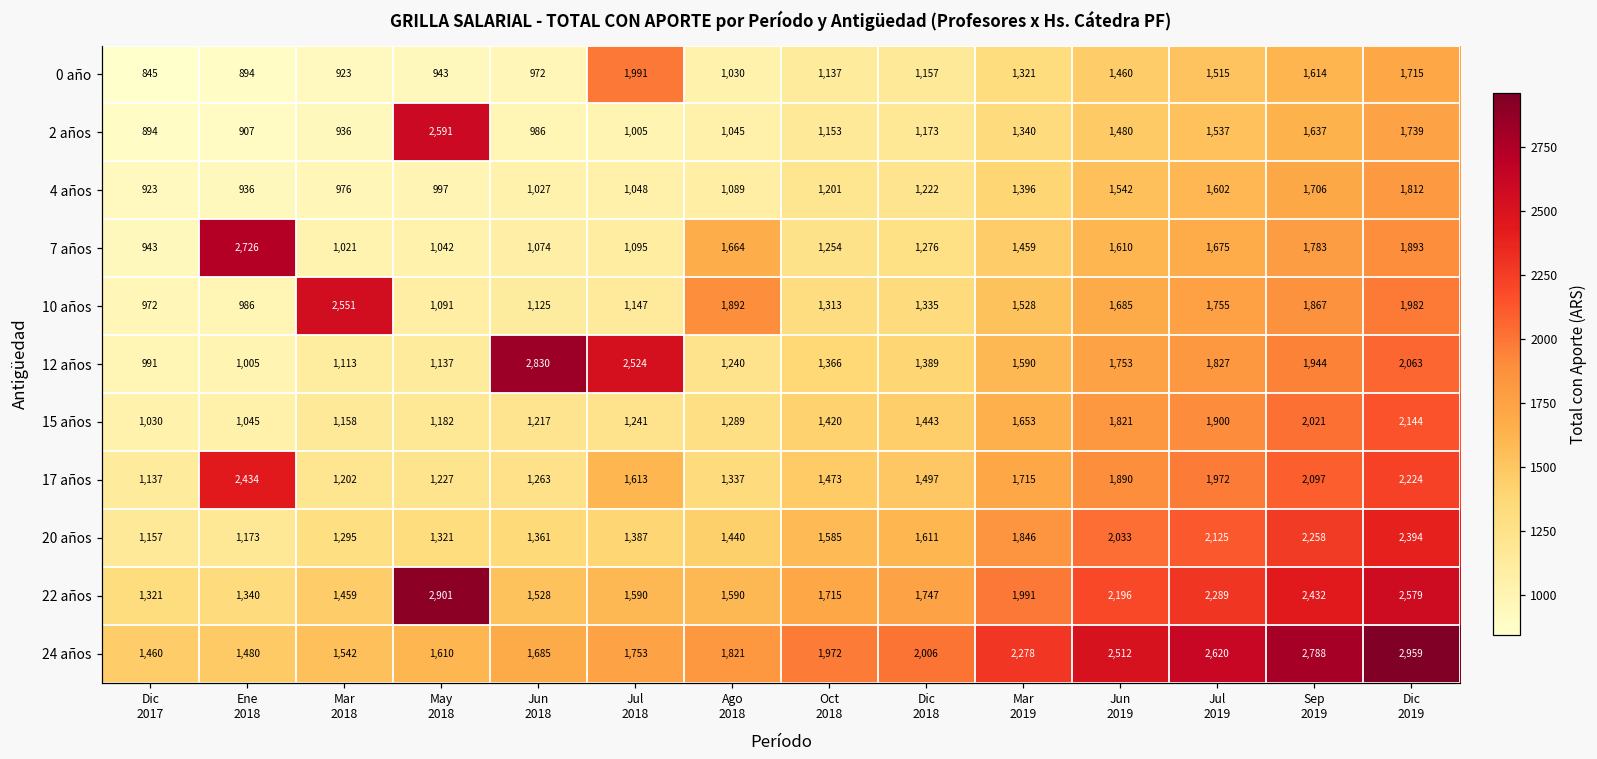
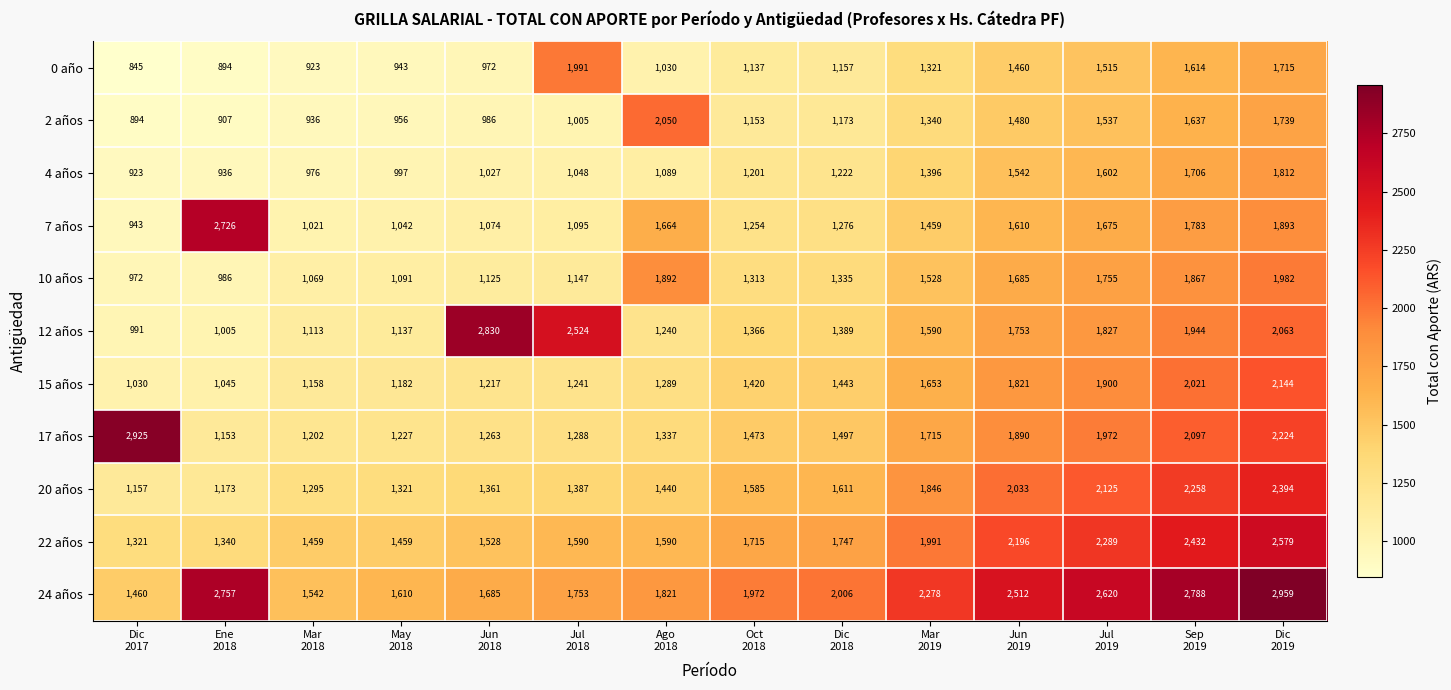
  {
    "0 año": {
      "Dic 2017": "845",
      "Ene 2018": "894",
      "Mar 2018": "923",
      "May 2018": "943",
      "Jun 2018": "972",
      "Jul 2018": "1,991",
      "Ago 2018": "1,030",
      "Oct 2018": "1,137",
      "Dic 2018": "1,157",
      "Mar 2019": "1,321",
      "Jun 2019": "1,460",
      "Jul 2019": "1,515",
      "Sep 2019": "1,614",
      "Dic 2019": "1,715"
    },
    "2 años": {
      "Dic 2017": "894",
      "Ene 2018": "907",
      "Mar 2018": "936",
-     "May 2018": "2,591",
+     "May 2018": "956",
      "Jun 2018": "986",
      "Jul 2018": "1,005",
-     "Ago 2018": "1,045",
+     "Ago 2018": "2,050",
      "Oct 2018": "1,153",
      "Dic 2018": "1,173",
      "Mar 2019": "1,340",
      "Jun 2019": "1,480",
      "Jul 2019": "1,537",
      "Sep 2019": "1,637",
      "Dic 2019": "1,739"
    },
    "4 años": {
      "Dic 2017": "923",
      "Ene 2018": "936",
      "Mar 2018": "976",
      "May 2018": "997",
      "Jun 2018": "1,027",
      "Jul 2018": "1,048",
      "Ago 2018": "1,089",
      "Oct 2018": "1,201",
      "Dic 2018": "1,222",
      "Mar 2019": "1,396",
      "Jun 2019": "1,542",
      "Jul 2019": "1,602",
      "Sep 2019": "1,706",
      "Dic 2019": "1,812"
    },
    "7 años": {
      "Dic 2017": "943",
      "Ene 2018": "2,726",
      "Mar 2018": "1,021",
      "May 2018": "1,042",
      "Jun 2018": "1,074",
      "Jul 2018": "1,095",
      "Ago 2018": "1,664",
      "Oct 2018": "1,254",
      "Dic 2018": "1,276",
      "Mar 2019": "1,459",
      "Jun 2019": "1,610",
      "Jul 2019": "1,675",
      "Sep 2019": "1,783",
      "Dic 2019": "1,893"
    },
    "10 años": {
      "Dic 2017": "972",
      "Ene 2018": "986",
-     "Mar 2018": "2,551",
+     "Mar 2018": "1,069",
      "May 2018": "1,091",
      "Jun 2018": "1,125",
      "Jul 2018": "1,147",
      "Ago 2018": "1,892",
      "Oct 2018": "1,313",
      "Dic 2018": "1,335",
      "Mar 2019": "1,528",
      "Jun 2019": "1,685",
      "Jul 2019": "1,755",
      "Sep 2019": "1,867",
      "Dic 2019": "1,982"
    },
    "12 años": {
      "Dic 2017": "991",
      "Ene 2018": "1,005",
      "Mar 2018": "1,113",
      "May 2018": "1,137",
      "Jun 2018": "2,830",
      "Jul 2018": "2,524",
      "Ago 2018": "1,240",
      "Oct 2018": "1,366",
      "Dic 2018": "1,389",
      "Mar 2019": "1,590",
      "Jun 2019": "1,753",
      "Jul 2019": "1,827",
      "Sep 2019": "1,944",
      "Dic 2019": "2,063"
    },
    "15 años": {
      "Dic 2017": "1,030",
      "Ene 2018": "1,045",
      "Mar 2018": "1,158",
      "May 2018": "1,182",
      "Jun 2018": "1,217",
      "Jul 2018": "1,241",
      "Ago 2018": "1,289",
      "Oct 2018": "1,420",
      "Dic 2018": "1,443",
      "Mar 2019": "1,653",
      "Jun 2019": "1,821",
      "Jul 2019": "1,900",
      "Sep 2019": "2,021",
      "Dic 2019": "2,144"
    },
    "17 años": {
-     "Dic 2017": "1,137",
-     "Ene 2018": "2,434",
+     "Dic 2017": "2,925",
+     "Ene 2018": "1,153",
      "Mar 2018": "1,202",
      "May 2018": "1,227",
      "Jun 2018": "1,263",
-     "Jul 2018": "1,613",
+     "Jul 2018": "1,288",
      "Ago 2018": "1,337",
      "Oct 2018": "1,473",
      "Dic 2018": "1,497",
      "Mar 2019": "1,715",
      "Jun 2019": "1,890",
      "Jul 2019": "1,972",
      "Sep 2019": "2,097",
      "Dic 2019": "2,224"
    },
    "20 años": {
      "Dic 2017": "1,157",
      "Ene 2018": "1,173",
      "Mar 2018": "1,295",
      "May 2018": "1,321",
      "Jun 2018": "1,361",
      "Jul 2018": "1,387",
      "Ago 2018": "1,440",
      "Oct 2018": "1,585",
      "Dic 2018": "1,611",
      "Mar 2019": "1,846",
      "Jun 2019": "2,033",
      "Jul 2019": "2,125",
      "Sep 2019": "2,258",
      "Dic 2019": "2,394"
    },
    "22 años": {
      "Dic 2017": "1,321",
      "Ene 2018": "1,340",
      "Mar 2018": "1,459",
-     "May 2018": "2,901",
+     "May 2018": "1,459",
      "Jun 2018": "1,528",
      "Jul 2018": "1,590",
      "Ago 2018": "1,590",
      "Oct 2018": "1,715",
      "Dic 2018": "1,747",
      "Mar 2019": "1,991",
      "Jun 2019": "2,196",
      "Jul 2019": "2,289",
      "Sep 2019": "2,432",
      "Dic 2019": "2,579"
    },
    "24 años": {
      "Dic 2017": "1,460",
-     "Ene 2018": "1,480",
+     "Ene 2018": "2,757",
      "Mar 2018": "1,542",
      "May 2018": "1,610",
      "Jun 2018": "1,685",
      "Jul 2018": "1,753",
      "Ago 2018": "1,821",
      "Oct 2018": "1,972",
      "Dic 2018": "2,006",
      "Mar 2019": "2,278",
      "Jun 2019": "2,512",
      "Jul 2019": "2,620",
      "Sep 2019": "2,788",
      "Dic 2019": "2,959"
    }
  }
